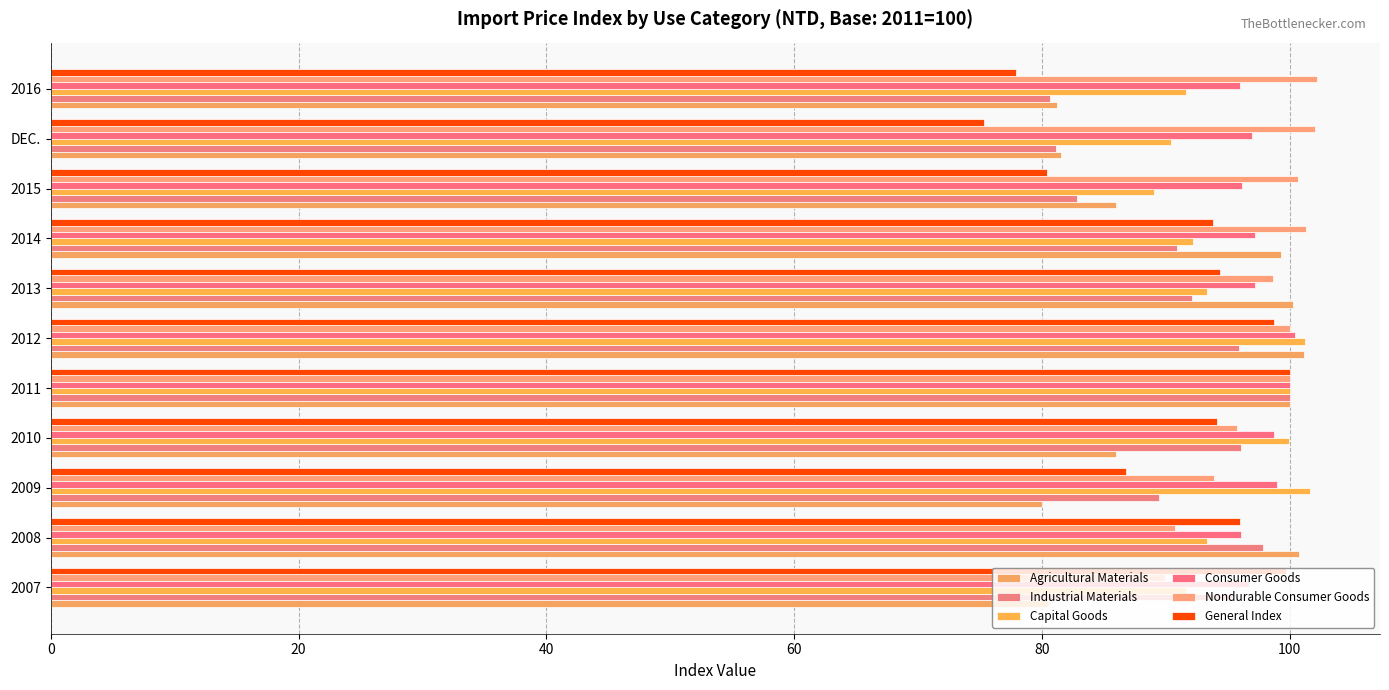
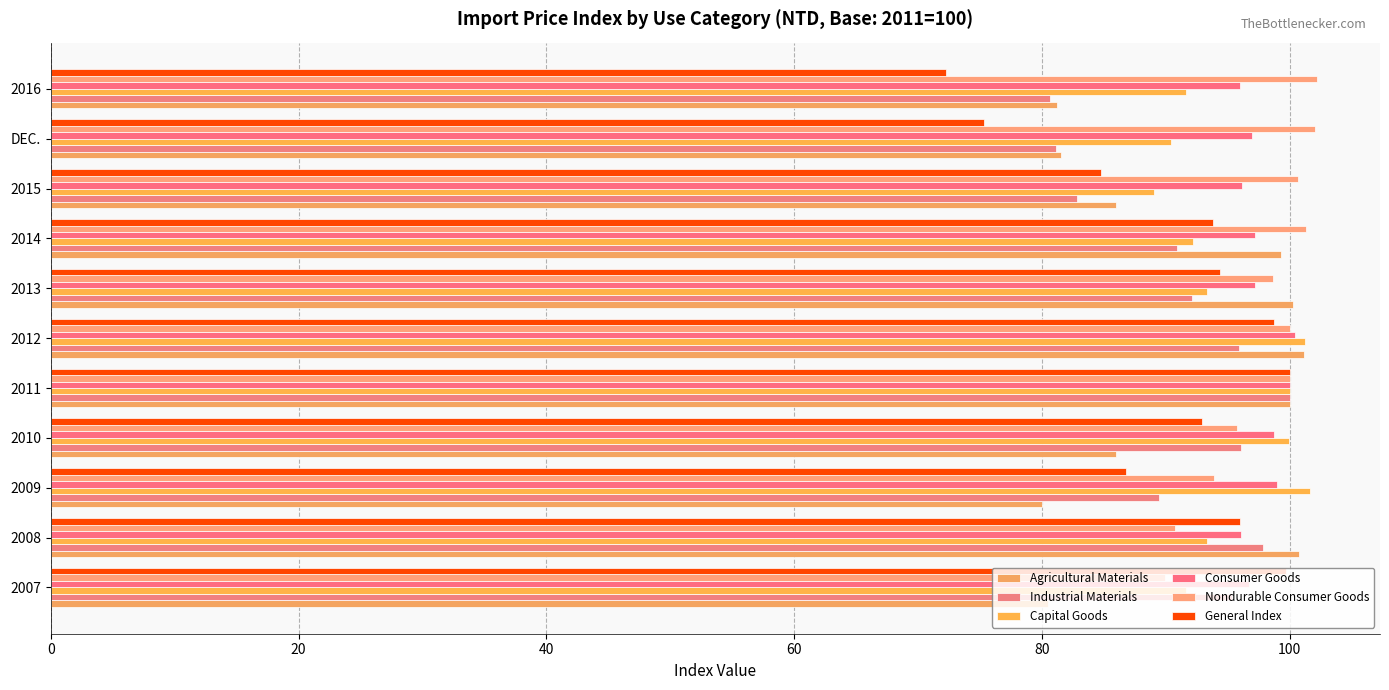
  {
    "General Index": {
-     "2016": 77.9,
+     "2016": 72.3,
      "DEC.": 75.3,
-     "2015": 80.4,
+     "2015": 84.8,
      "2014": 93.8,
      "2013": 94.3,
      "2012": 98.7,
      "2011": 100.0,
-     "2010": 94.2,
+     "2010": 92.9,
      "2009": 86.8,
      "2008": 96.0
    }
  }
